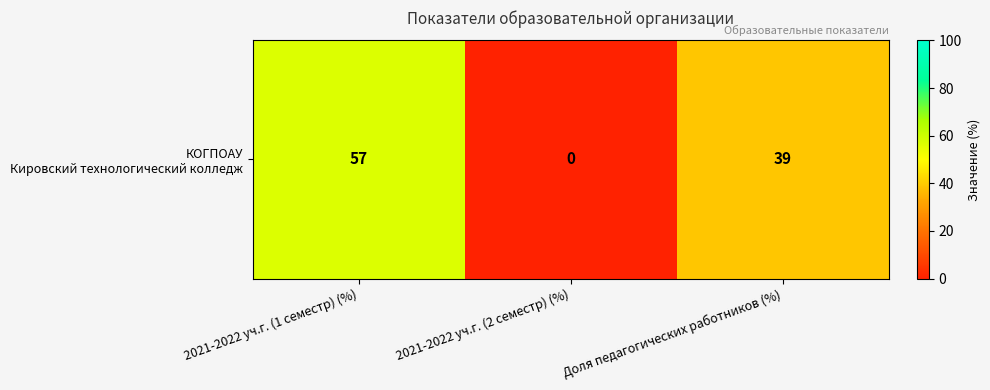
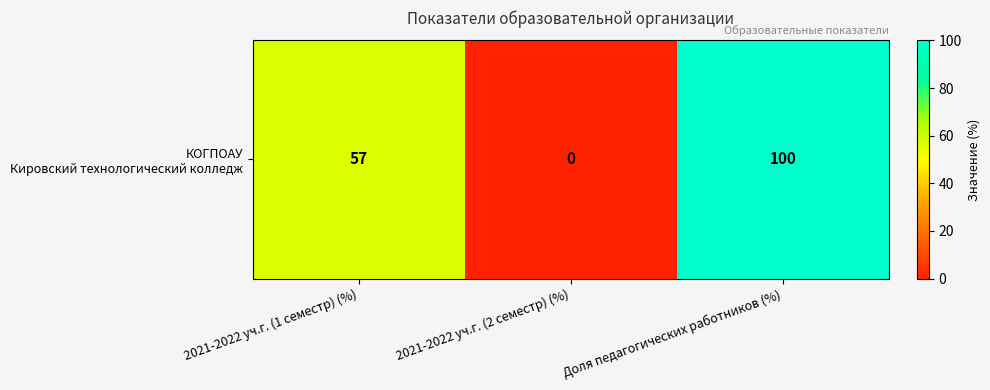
  {
    "КОГПОАУ Кировский технологический колледж": {
      "2021-2022 уч.г. (1 семестр) (%)": 57,
      "2021-2022 уч.г. (2 семестр) (%)": 0,
-     "Доля педагогических работников (%)": 39
+     "Доля педагогических работников (%)": 100
    }
  }
